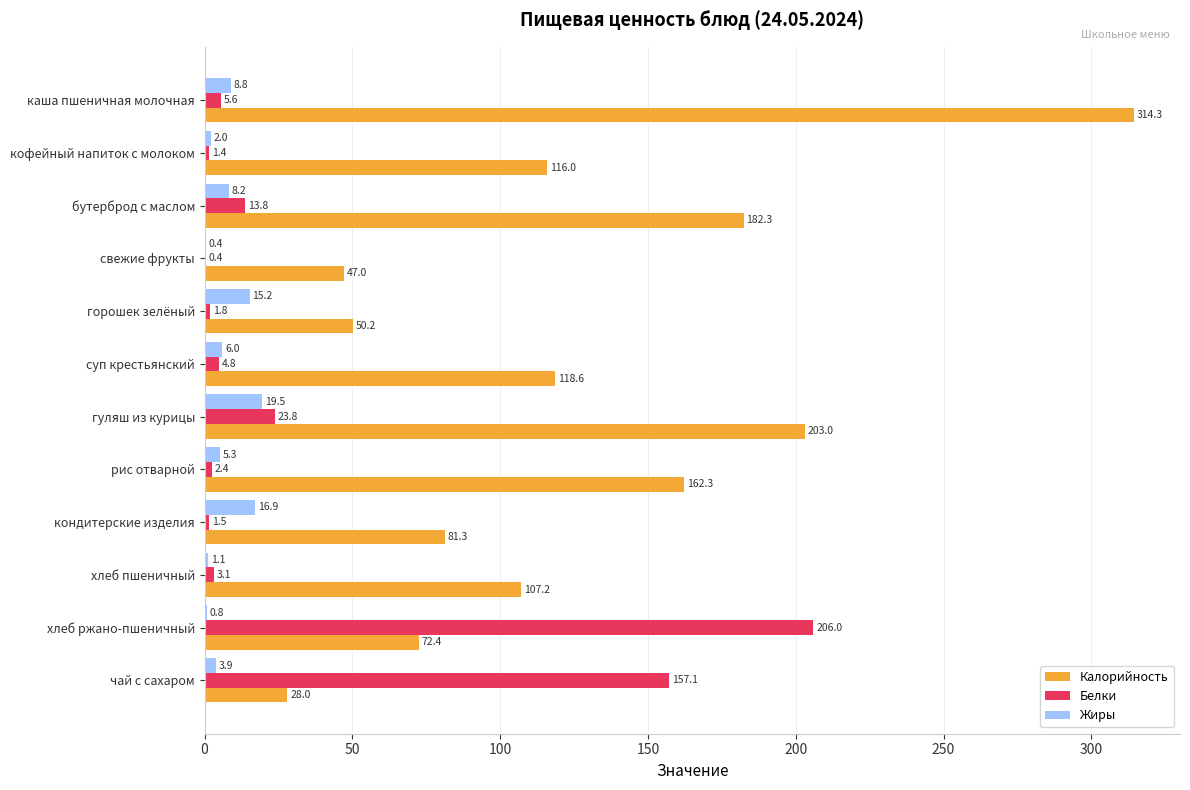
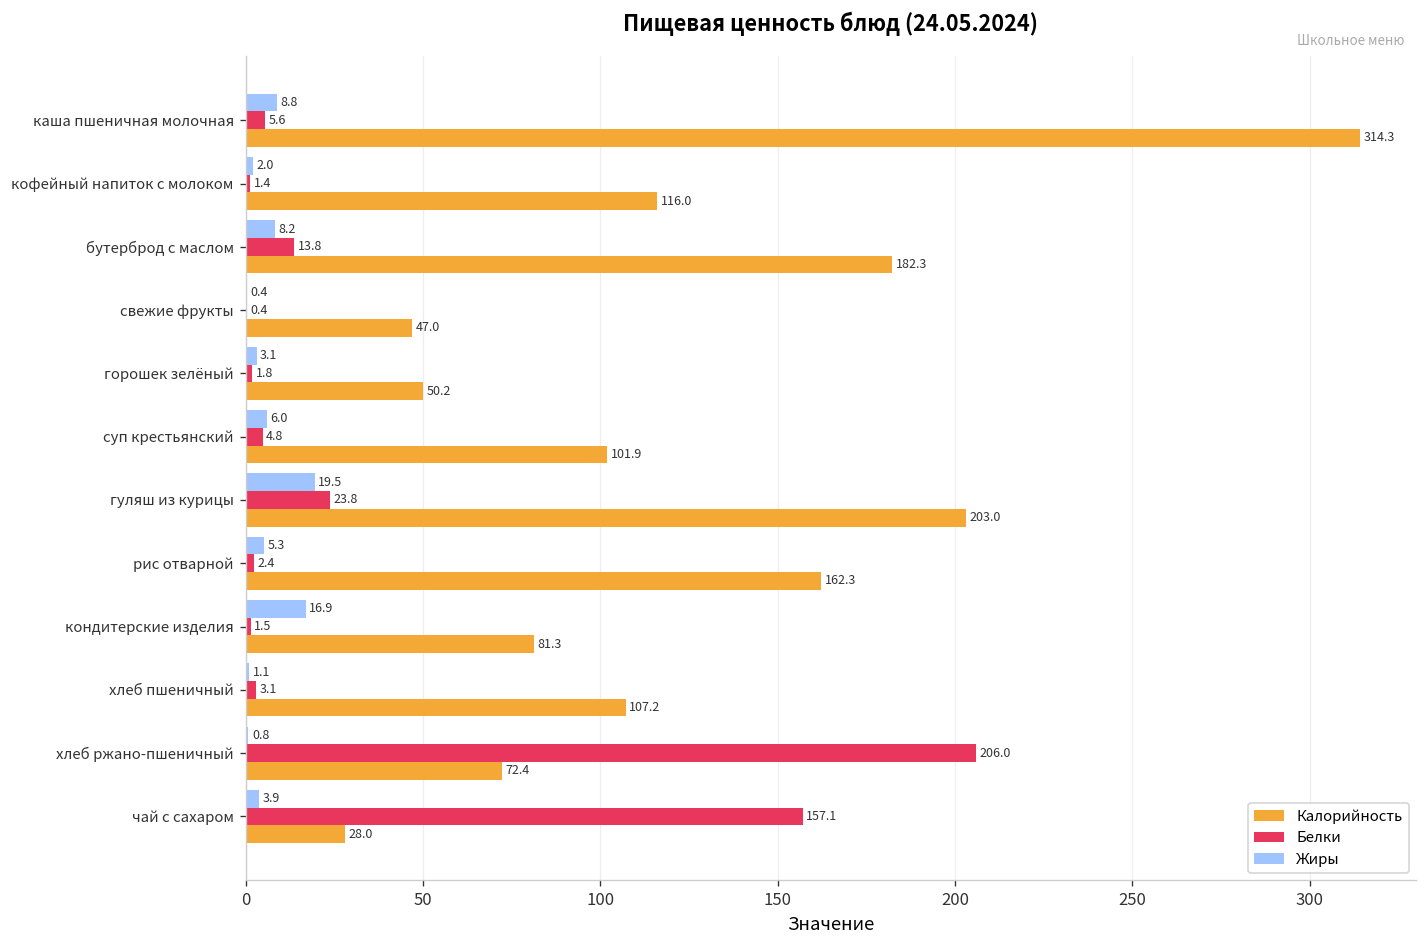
  {
    "Калорийность": {
      "каша пшеничная молочная": 314.3,
      "кофейный напиток с молоком": 116.0,
      "бутерброд с маслом": 182.3,
      "свежие фрукты": 47.0,
      "горошек зелёный": 50.2,
-     "суп крестьянский": 118.6,
+     "суп крестьянский": 101.9,
      "гуляш из курицы": 203.0,
      "рис отварной": 162.3,
      "кондитерские изделия": 81.3,
      "хлеб пшеничный": 107.2,
      "хлеб ржано-пшеничный": 72.4,
      "чай с сахаром": 28.0
    },
    "Белки": {
      "каша пшеничная молочная": 5.6,
      "кофейный напиток с молоком": 1.4,
      "бутерброд с маслом": 13.8,
      "свежие фрукты": 0.4,
      "горошек зелёный": 1.8,
      "суп крестьянский": 4.8,
      "гуляш из курицы": 23.8,
      "рис отварной": 2.4,
      "кондитерские изделия": 1.5,
      "хлеб пшеничный": 3.1,
      "хлеб ржано-пшеничный": 206.0,
      "чай с сахаром": 157.1
    },
    "Жиры": {
      "каша пшеничная молочная": 8.8,
      "кофейный напиток с молоком": 2.0,
      "бутерброд с маслом": 8.2,
      "свежие фрукты": 0.4,
-     "горошек зелёный": 15.2,
+     "горошек зелёный": 3.1,
      "суп крестьянский": 6.0,
      "гуляш из курицы": 19.5,
      "рис отварной": 5.3,
      "кондитерские изделия": 16.9,
      "хлеб пшеничный": 1.1,
      "хлеб ржано-пшеничный": 0.8,
      "чай с сахаром": 3.9
    }
  }
